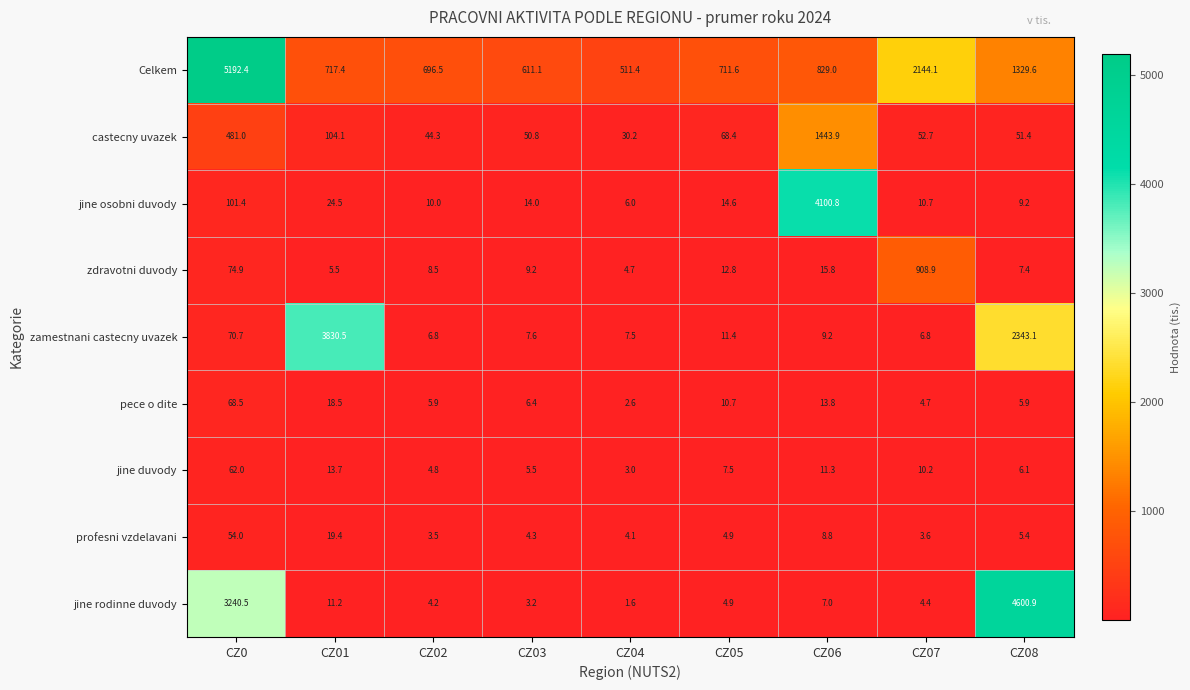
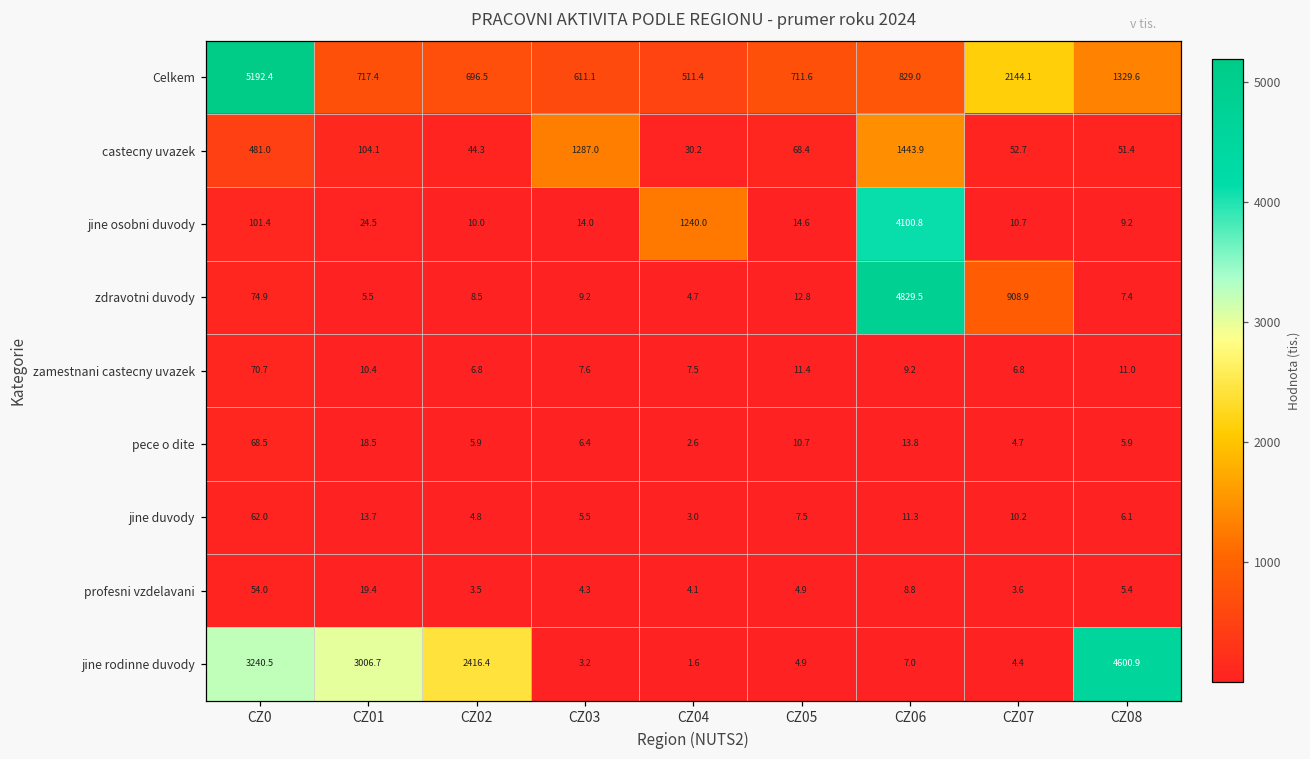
  {
    "Celkem": {
      "CZ0": 5192.4,
      "CZ01": 717.4,
      "CZ02": 696.5,
      "CZ03": 611.1,
      "CZ04": 511.4,
      "CZ05": 711.6,
      "CZ06": 829.0,
      "CZ07": 2144.1,
      "CZ08": 1329.6
    },
    "castecny uvazek": {
      "CZ0": 481.0,
      "CZ01": 104.1,
      "CZ02": 44.3,
-     "CZ03": 50.8,
+     "CZ03": 1287.0,
      "CZ04": 30.2,
      "CZ05": 68.4,
      "CZ06": 1443.9,
      "CZ07": 52.7,
      "CZ08": 51.4
    },
    "jine osobni duvody": {
      "CZ0": 101.4,
      "CZ01": 24.5,
      "CZ02": 10.0,
      "CZ03": 14.0,
-     "CZ04": 6.0,
+     "CZ04": 1240.0,
      "CZ05": 14.6,
      "CZ06": 4100.8,
      "CZ07": 10.7,
      "CZ08": 9.2
    },
    "zdravotni duvody": {
      "CZ0": 74.9,
      "CZ01": 5.5,
      "CZ02": 8.5,
      "CZ03": 9.2,
      "CZ04": 4.7,
      "CZ05": 12.8,
-     "CZ06": 15.8,
+     "CZ06": 4829.5,
      "CZ07": 908.9,
      "CZ08": 7.4
    },
    "zamestnani castecny uvazek": {
      "CZ0": 70.7,
-     "CZ01": 3830.5,
+     "CZ01": 10.4,
      "CZ02": 6.8,
      "CZ03": 7.6,
      "CZ04": 7.5,
      "CZ05": 11.4,
      "CZ06": 9.2,
      "CZ07": 6.8,
-     "CZ08": 2343.1
+     "CZ08": 11.0
    },
    "pece o dite": {
      "CZ0": 68.5,
      "CZ01": 18.5,
      "CZ02": 5.9,
      "CZ03": 6.4,
      "CZ04": 2.6,
      "CZ05": 10.7,
      "CZ06": 13.8,
      "CZ07": 4.7,
      "CZ08": 5.9
    },
    "jine duvody": {
      "CZ0": 62.0,
      "CZ01": 13.7,
      "CZ02": 4.8,
      "CZ03": 5.5,
      "CZ04": 3.0,
      "CZ05": 7.5,
      "CZ06": 11.3,
      "CZ07": 10.2,
      "CZ08": 6.1
    },
    "profesni vzdelavani": {
      "CZ0": 54.0,
      "CZ01": 19.4,
      "CZ02": 3.5,
      "CZ03": 4.3,
      "CZ04": 4.1,
      "CZ05": 4.9,
      "CZ06": 8.8,
      "CZ07": 3.6,
      "CZ08": 5.4
    },
    "jine rodinne duvody": {
      "CZ0": 3240.5,
-     "CZ01": 11.2,
-     "CZ02": 4.2,
+     "CZ01": 3006.7,
+     "CZ02": 2416.4,
      "CZ03": 3.2,
      "CZ04": 1.6,
      "CZ05": 4.9,
      "CZ06": 7.0,
      "CZ07": 4.4,
      "CZ08": 4600.9
    }
  }
